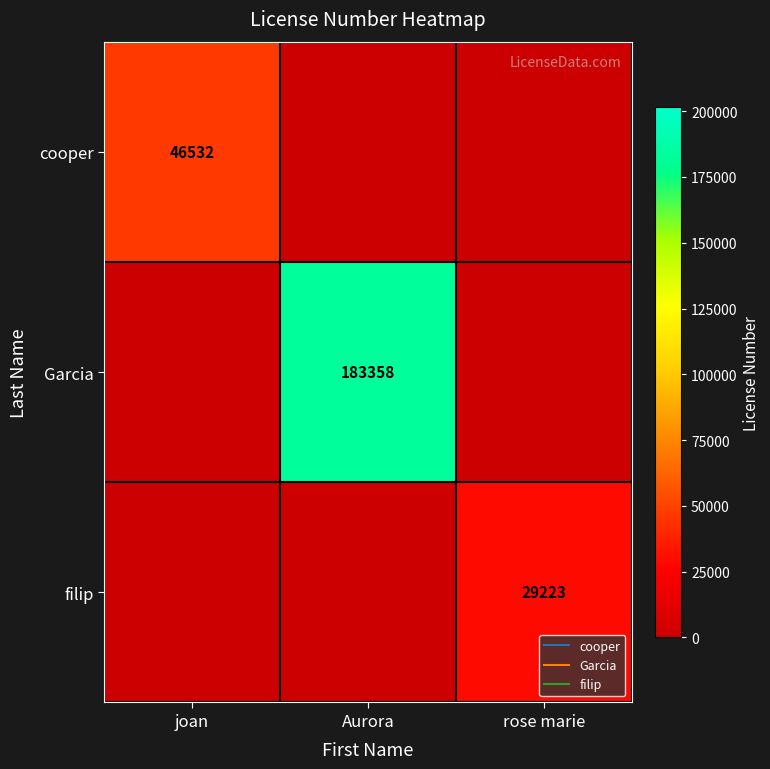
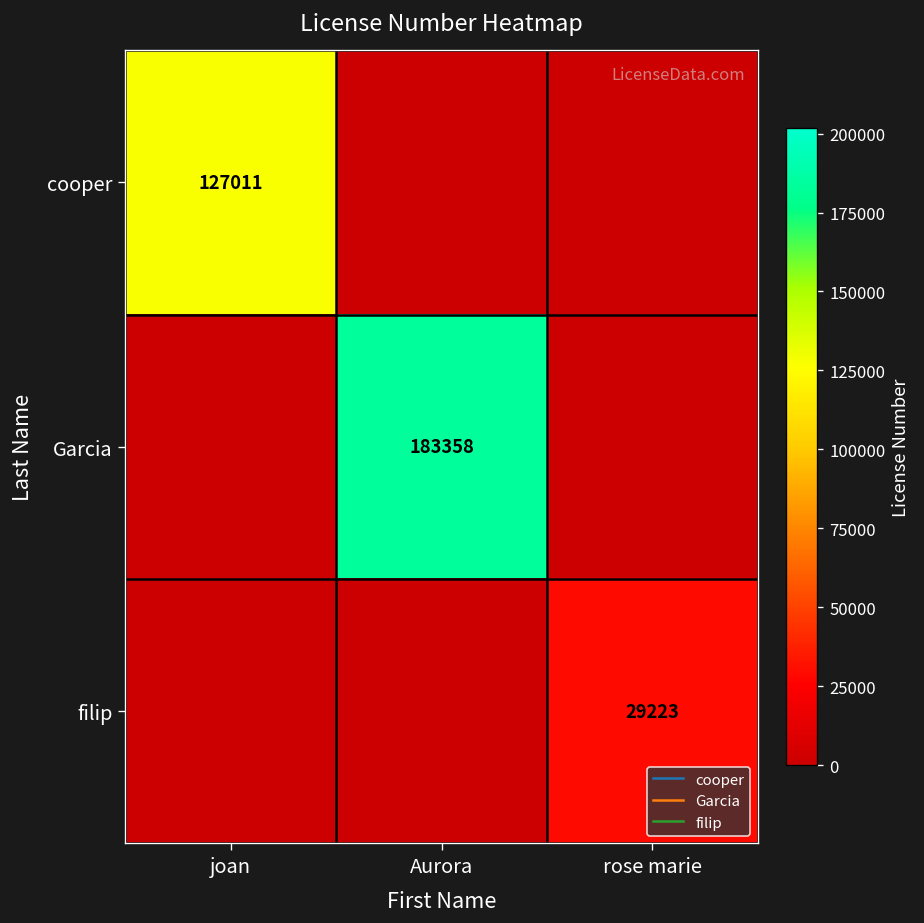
  {
    "cooper": {
-     "joan": 46532
+     "joan": 127011
    },
    "Garcia": {
      "Aurora": 183358
    },
    "filip": {
      "rose marie": 29223
    }
  }
